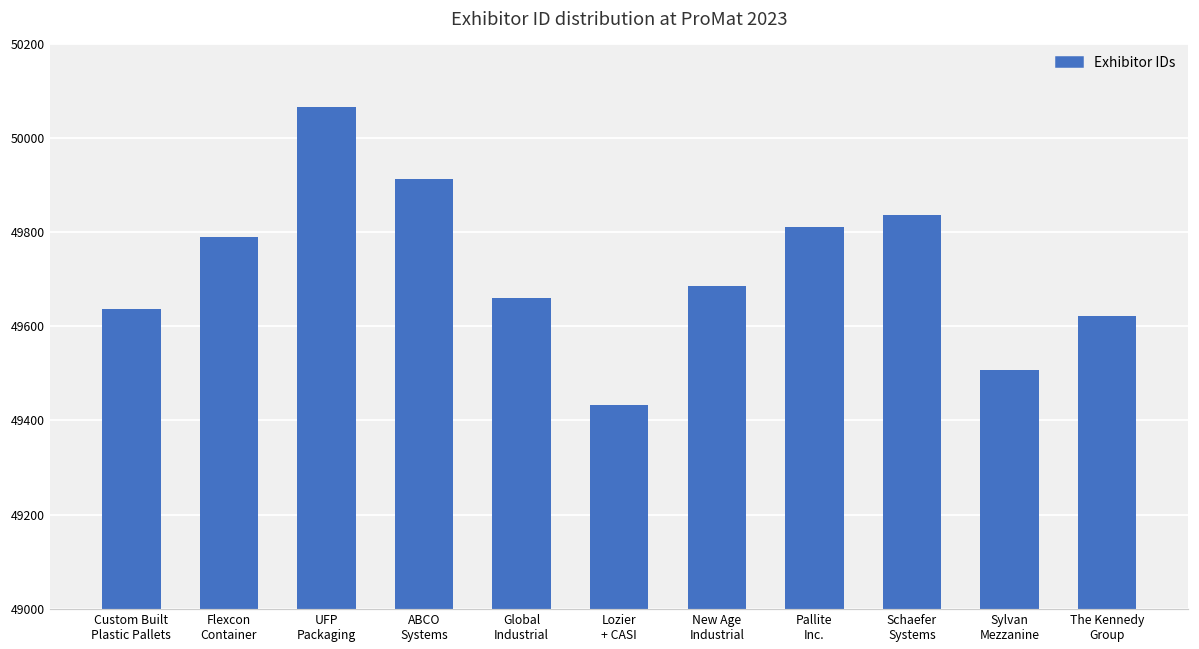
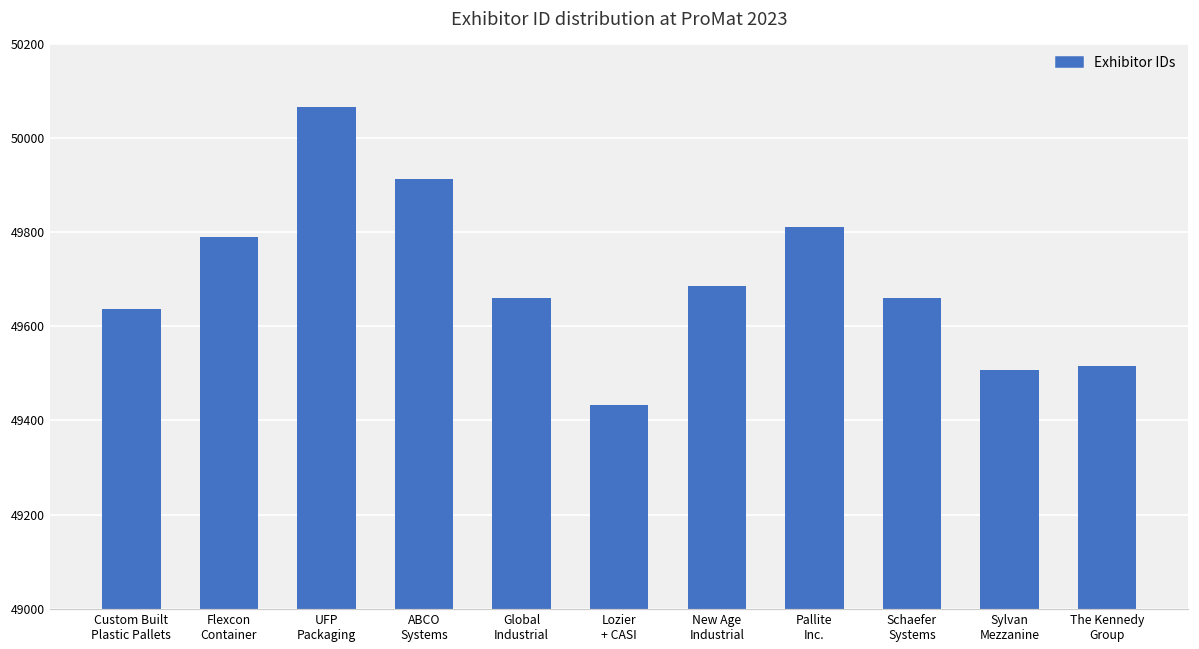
  {
    "Custom Built Plastic Pallets": 49640,
    "Flexcon Container": 49790,
    "UFP Packaging": 50070,
    "ABCO Systems": 49910,
    "Global Industrial": 49660,
    "Lozier + CASI": 49430,
    "New Age Industrial": 49690,
    "Pallite Inc.": 49810,
-   "Schaefer Systems": 49840,
+   "Schaefer Systems": 49660,
    "Sylvan Mezzanine": 49510,
-   "The Kennedy Group": 49620
+   "The Kennedy Group": 49520
  }
